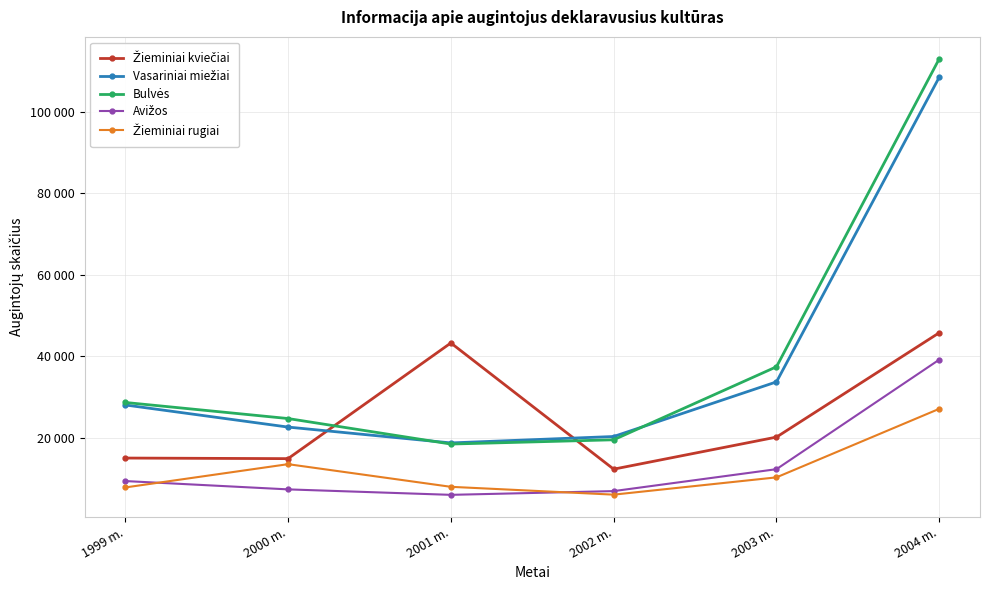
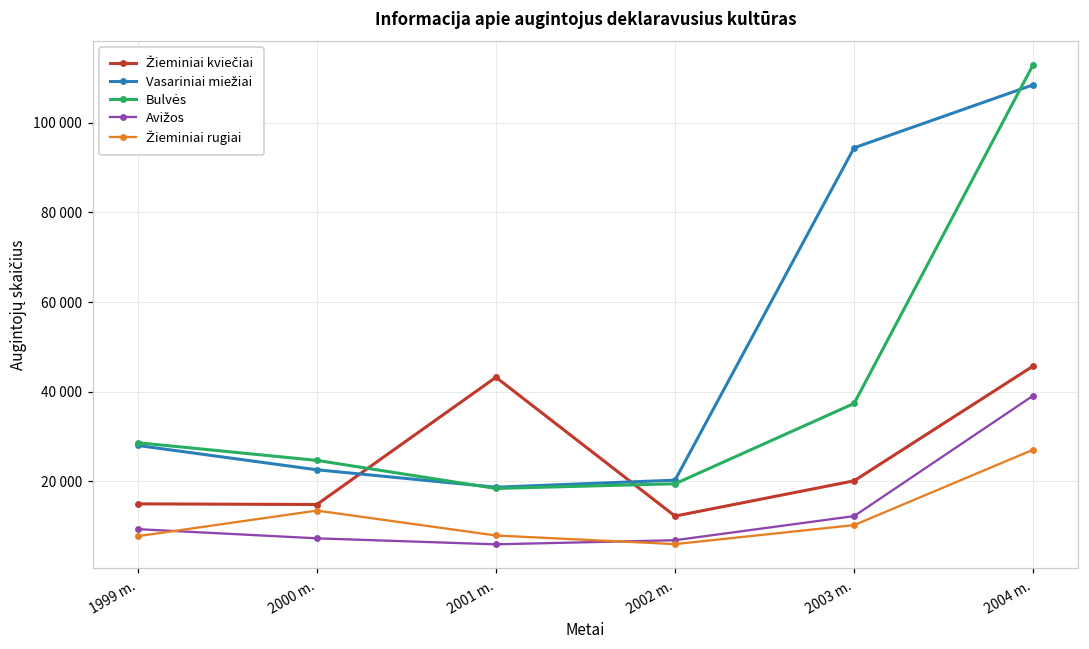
  {
    "Žieminiai kviečiai": {
      "1999 m.": 15000,
      "2000 m.": 15000,
      "2001 m.": 43000,
      "2002 m.": 12000,
      "2003 m.": 20000,
      "2004 m.": 46000
    },
    "Vasariniai miežiai": {
      "2000 m.": 23000,
      "2002 m.": 20000,
-     "2003 m.": 34000,
+     "2003 m.": 94000,
      "2004 m.": 108000
    },
    "Bulvės": {
      "2000 m.": 25000,
      "2002 m.": 19000,
      "2003 m.": 37000,
      "2004 m.": 113000
    },
    "Avižos": {
      "1999 m.": 9000,
      "2000 m.": 7000,
      "2001 m.": 6000,
      "2002 m.": 7000,
      "2003 m.": 12000,
      "2004 m.": 39000
    },
    "Žieminiai rugiai": {
      "1999 m.": 8000,
      "2000 m.": 13000,
      "2001 m.": 8000,
      "2002 m.": 6000,
      "2003 m.": 10000,
      "2004 m.": 27000
    }
  }
